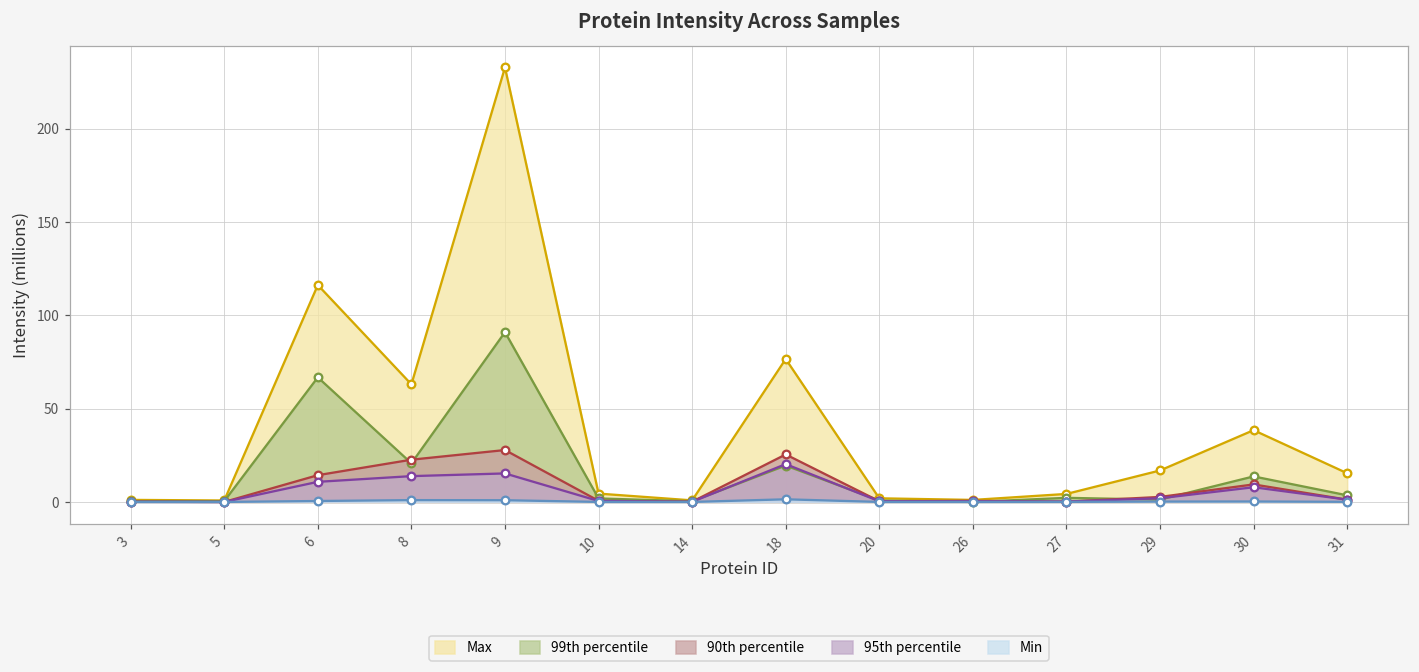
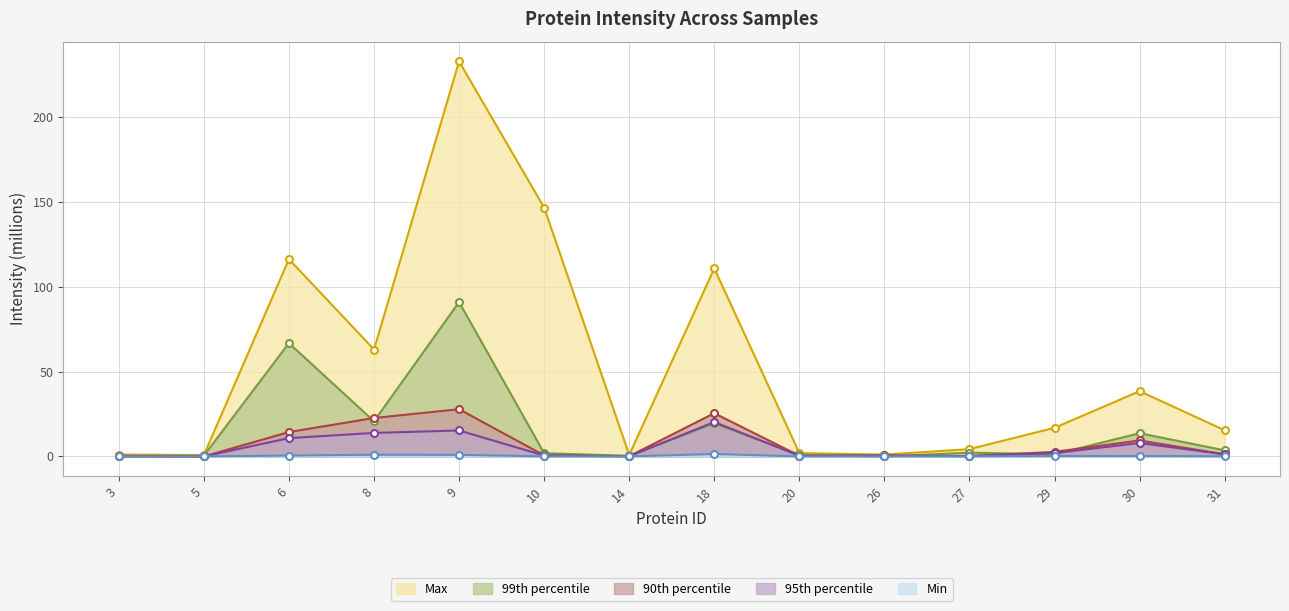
  {
    "Max": {
      "6": 116,
      "8": 63,
      "9": 233,
-     "10": 4,
-     "18": 77,
+     "10": 147,
+     "18": 111,
      "27": 4,
      "29": 17,
      "30": 38,
      "31": 15
    },
    "Min": {
      "6": 1,
      "8": 1,
      "9": 1,
      "18": 1,
      "30": 0
    }
  }
